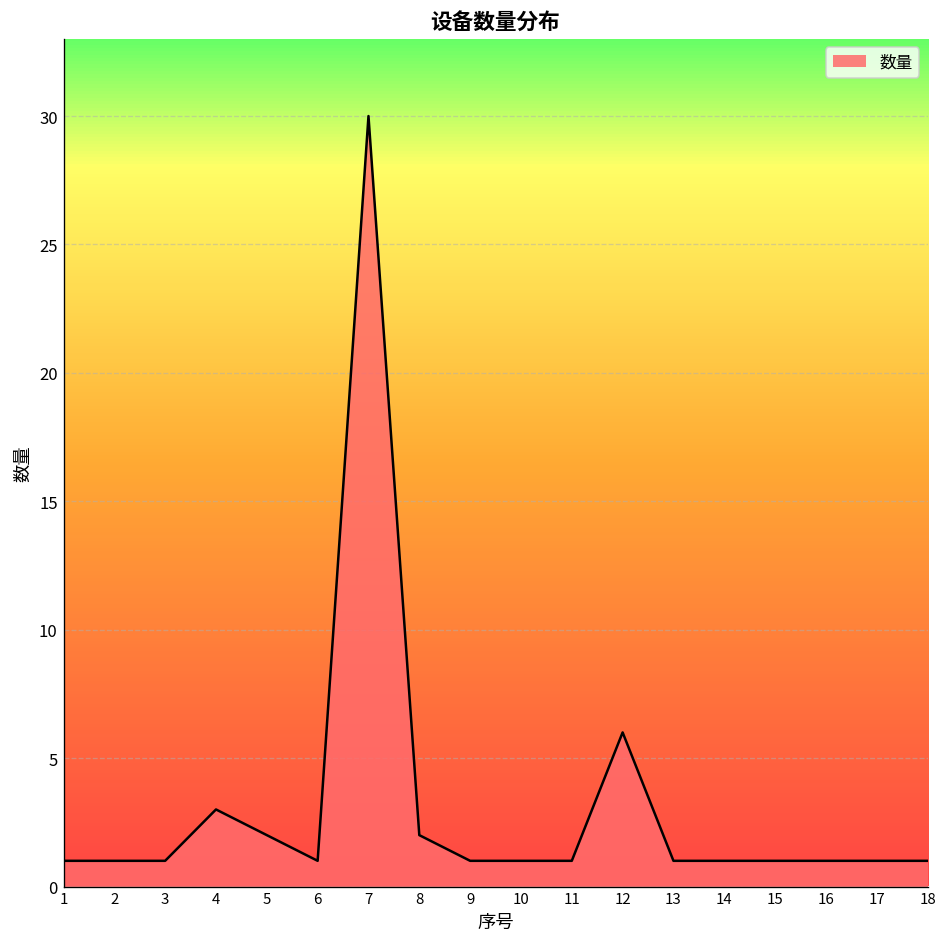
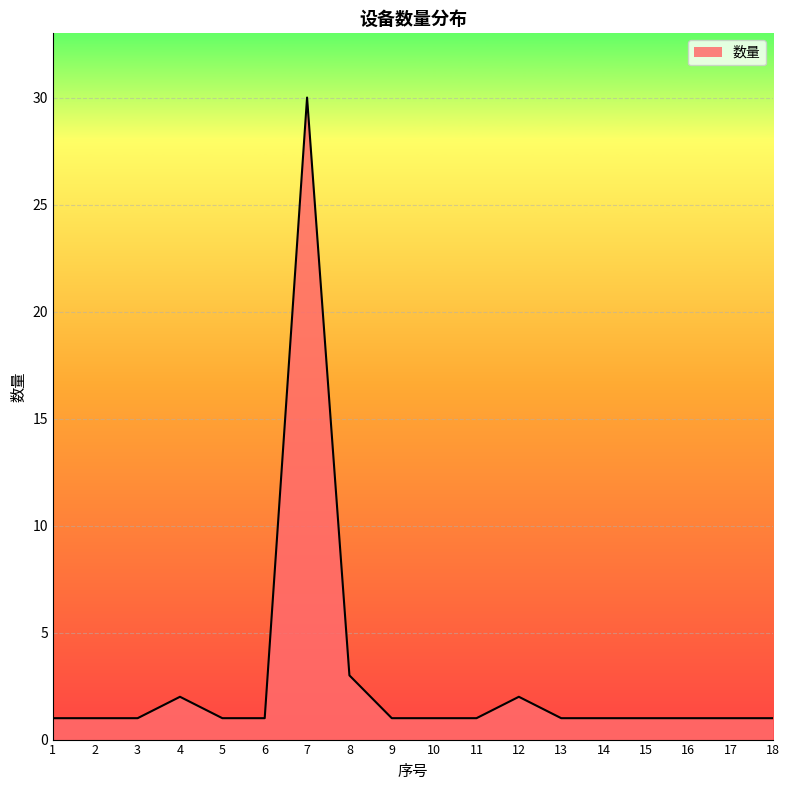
  {
    "1": 1,
    "2": 1,
    "3": 1,
-   "4": 3,
-   "5": 2,
+   "4": 2,
+   "5": 1,
    "6": 1,
    "7": 30,
-   "8": 2,
+   "8": 3,
    "9": 1,
    "10": 1,
    "11": 1,
-   "12": 6,
+   "12": 2,
    "13": 1,
    "14": 1,
    "15": 1,
    "16": 1,
    "17": 1,
    "18": 1
  }
